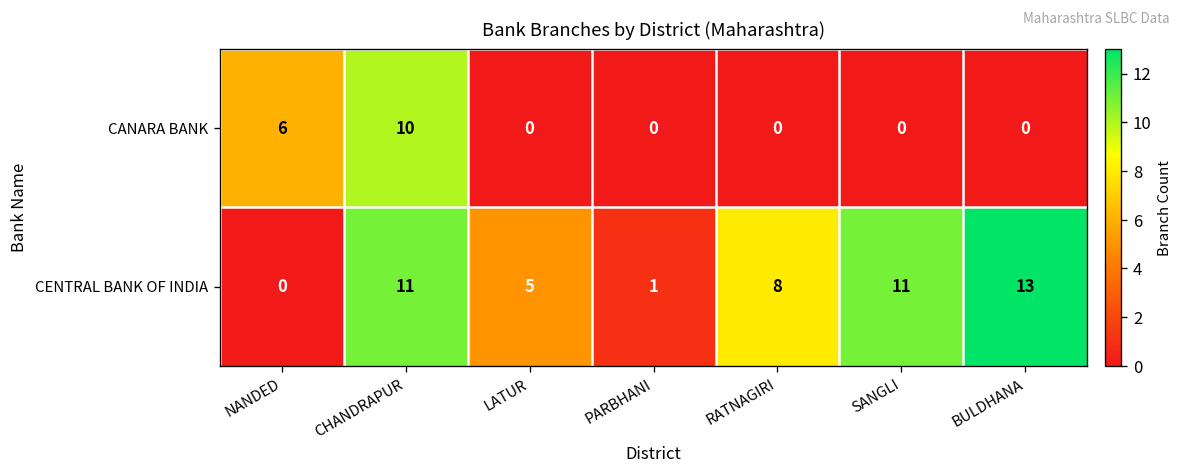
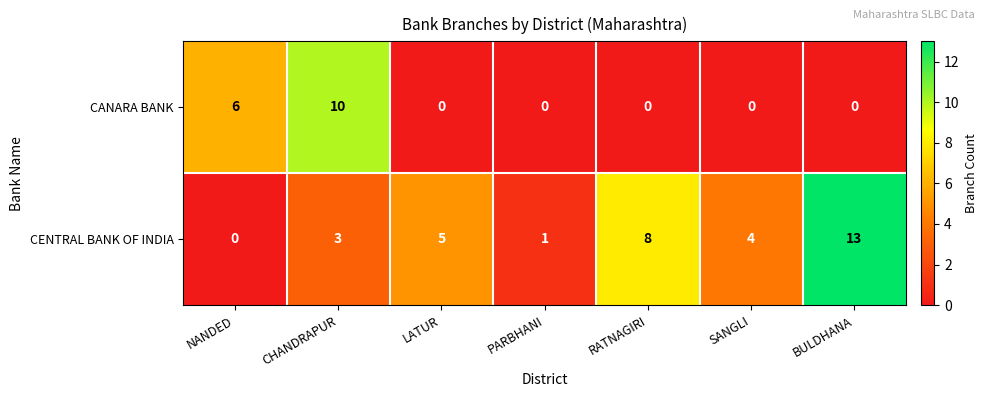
  {
    "CANARA BANK": {
      "NANDED": 6,
      "CHANDRAPUR": 10,
      "LATUR": 0,
      "PARBHANI": 0,
      "RATNAGIRI": 0,
      "SANGLI": 0,
      "BULDHANA": 0
    },
    "CENTRAL BANK OF INDIA": {
      "NANDED": 0,
-     "CHANDRAPUR": 11,
+     "CHANDRAPUR": 3,
      "LATUR": 5,
      "PARBHANI": 1,
      "RATNAGIRI": 8,
-     "SANGLI": 11,
+     "SANGLI": 4,
      "BULDHANA": 13
    }
  }
